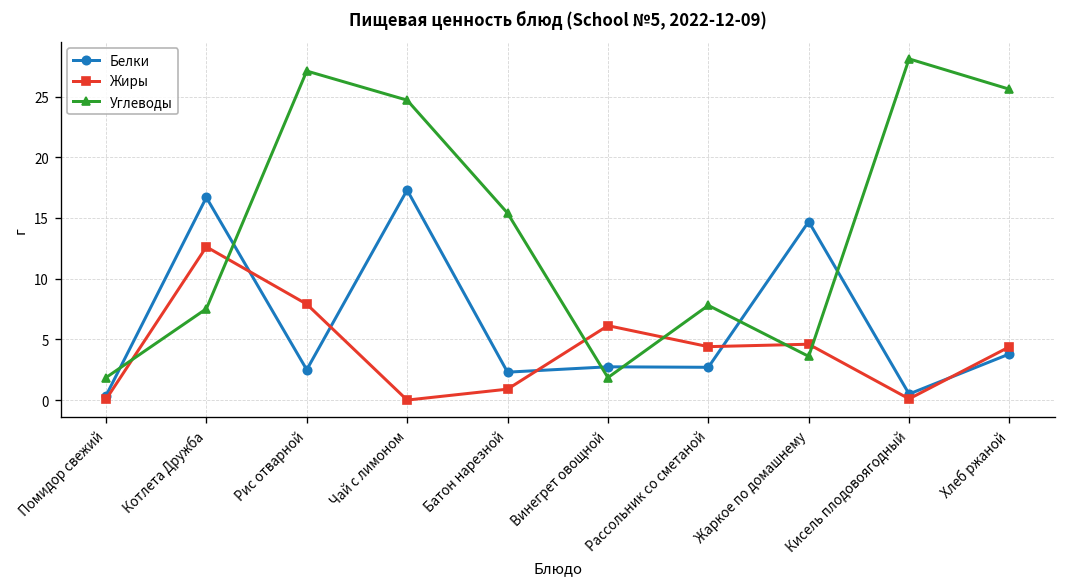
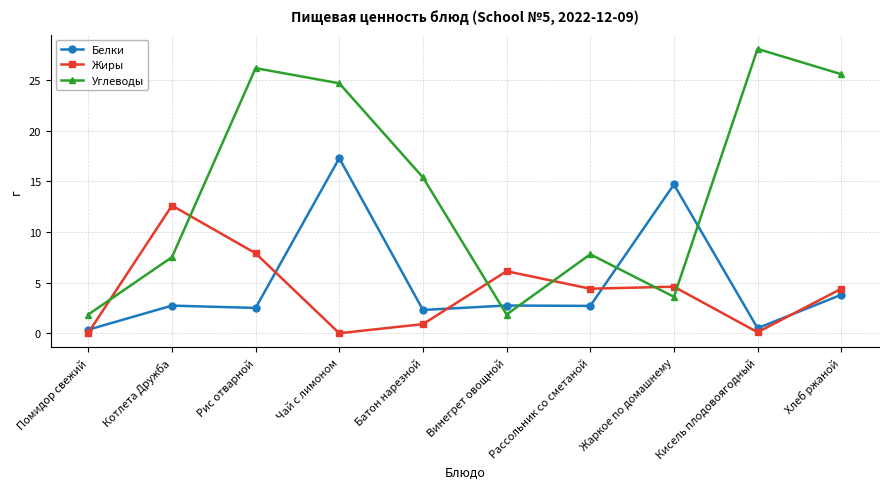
  {
    "Белки": {
      "Помидор свежий": 0.4,
-     "Котлета Дружба": 16.7,
+     "Котлета Дружба": 2.7,
      "Рис отварной": 2.5,
      "Чай с лимоном": 17.3,
      "Батон нарезной": 2.3,
      "Винегрет овощной": 2.7,
      "Рассольник со сметаной": 2.7,
      "Жаркое по домашнему": 14.7,
      "Кисель плодовоягодный": 0.5,
      "Хлеб ржаной": 3.8
    },
    "Жиры": {
      "Помидор свежий": 0.1,
      "Котлета Дружба": 12.6,
      "Рис отварной": 7.9,
      "Чай с лимоном": 0.0,
      "Батон нарезной": 0.9,
      "Винегрет овощной": 6.1,
      "Рассольник со сметаной": 4.4,
      "Жаркое по домашнему": 4.6,
      "Кисель плодовоягодный": 0.1,
      "Хлеб ржаной": 4.4
    },
    "Углеводы": {
      "Помидор свежий": 1.9,
      "Котлета Дружба": 7.5,
-     "Рис отварной": 27.1,
+     "Рис отварной": 26.2,
      "Чай с лимоном": 24.7,
      "Батон нарезной": 15.4,
      "Винегрет овощной": 1.9,
      "Рассольник со сметаной": 7.8,
      "Жаркое по домашнему": 3.6,
      "Кисель плодовоягодный": 28.1,
      "Хлеб ржаной": 25.6
    }
  }
